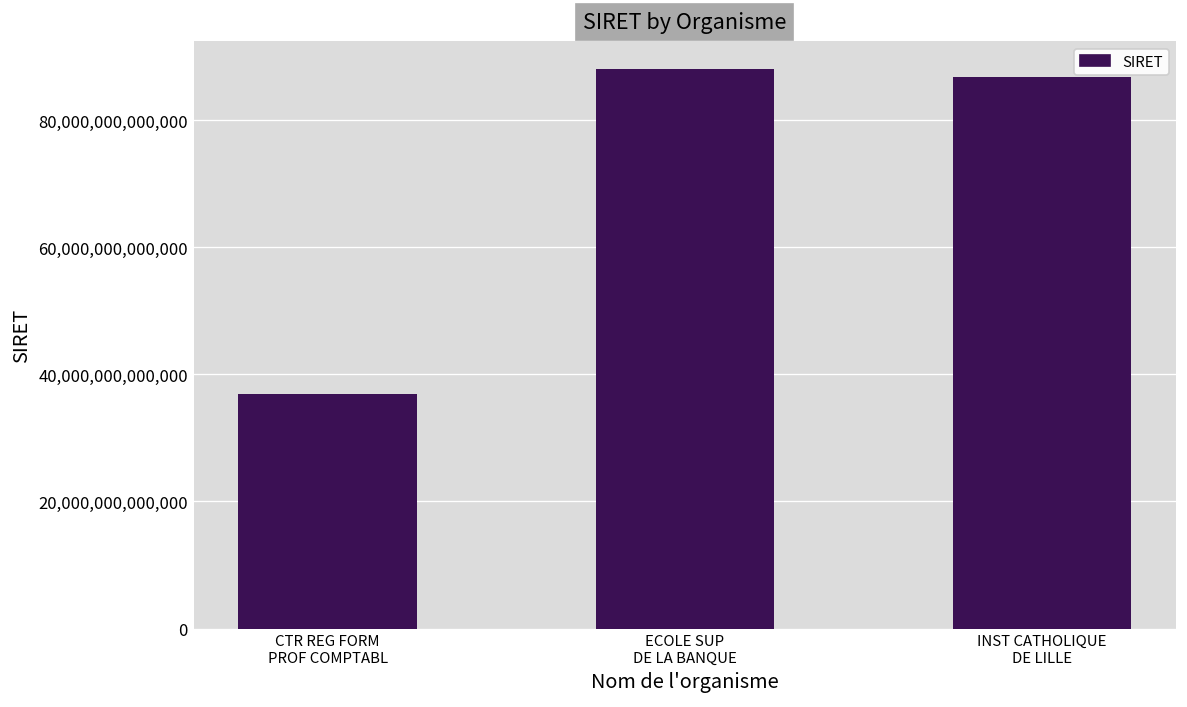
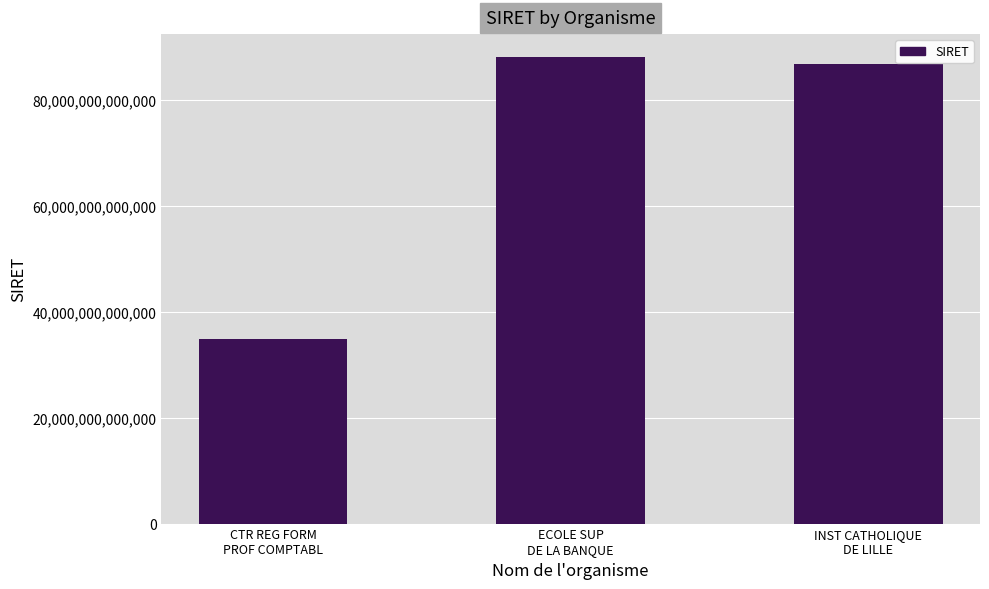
  {
-   "CTR REG FORM PROF COMPTABL": "37,000,000,000,000",
+   "CTR REG FORM PROF COMPTABL": "35,000,000,000,000",
    "ECOLE SUP DE LA BANQUE": "88,000,000,000,000",
    "INST CATHOLIQUE DE LILLE": "87,000,000,000,000"
  }
